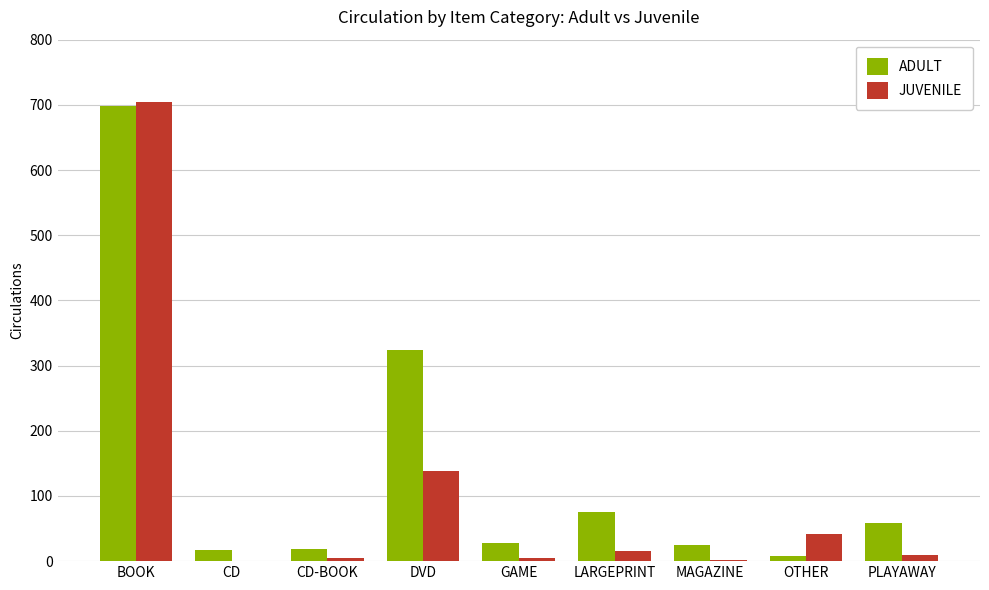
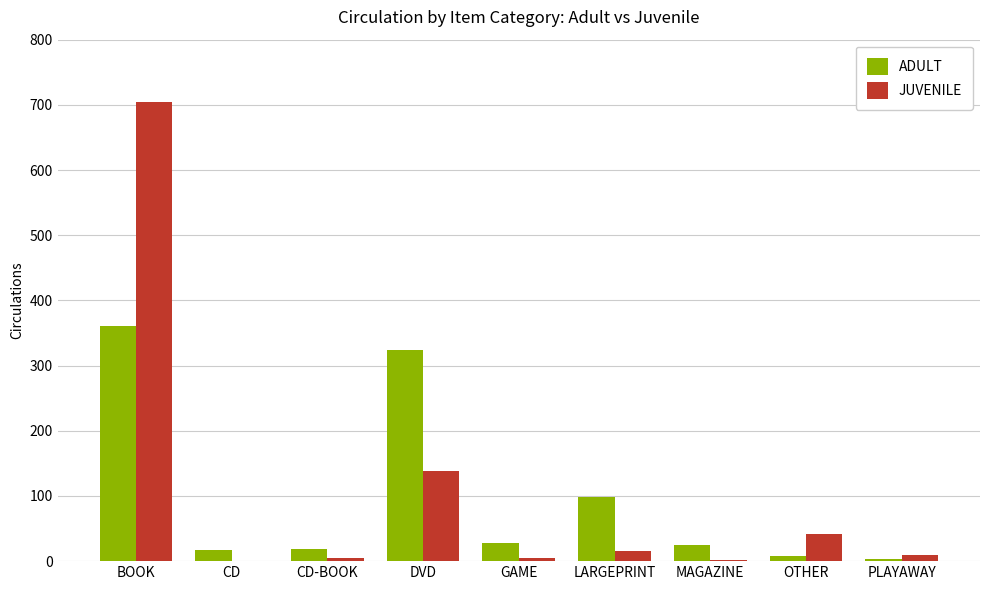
  {
    "ADULT": {
-     "BOOK": 700,
+     "BOOK": 360,
      "CD": 20,
      "CD-BOOK": 20,
      "DVD": 320,
      "GAME": 30,
-     "LARGEPRINT": 80,
+     "LARGEPRINT": 100,
      "MAGAZINE": 20,
      "OTHER": 10,
-     "PLAYAWAY": 60
+     "PLAYAWAY": 0
    },
    "JUVENILE": {
      "BOOK": 710,
      "CD": 0,
      "CD-BOOK": 10,
      "DVD": 140,
      "GAME": 10,
      "LARGEPRINT": 20,
      "OTHER": 40,
      "PLAYAWAY": 10
    }
  }
